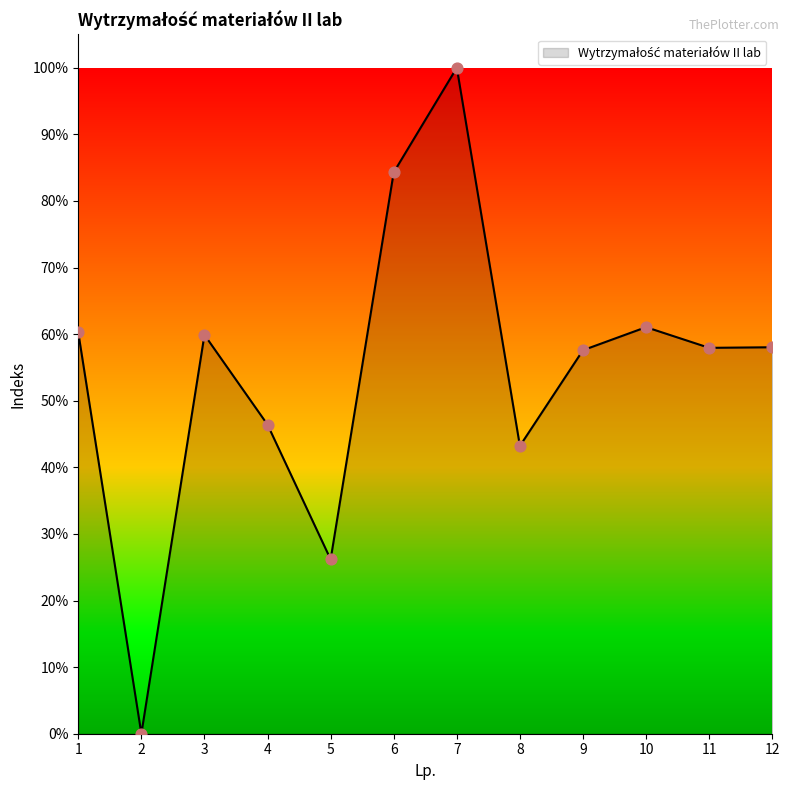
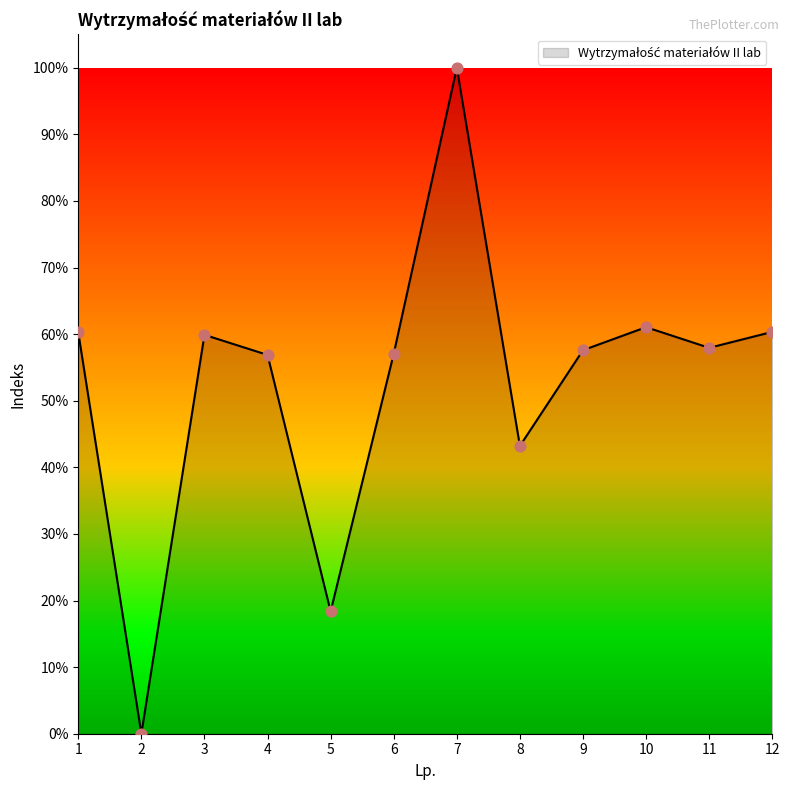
  {
    "1": "60%",
    "2": "0%",
    "3": "60%",
-   "4": "46%",
-   "5": "26%",
-   "6": "84%",
+   "4": "57%",
+   "5": "18%",
+   "6": "57%",
    "7": "100%",
    "8": "43%",
    "9": "58%",
    "10": "61%",
    "11": "58%",
-   "12": "58%"
+   "12": "60%"
  }
